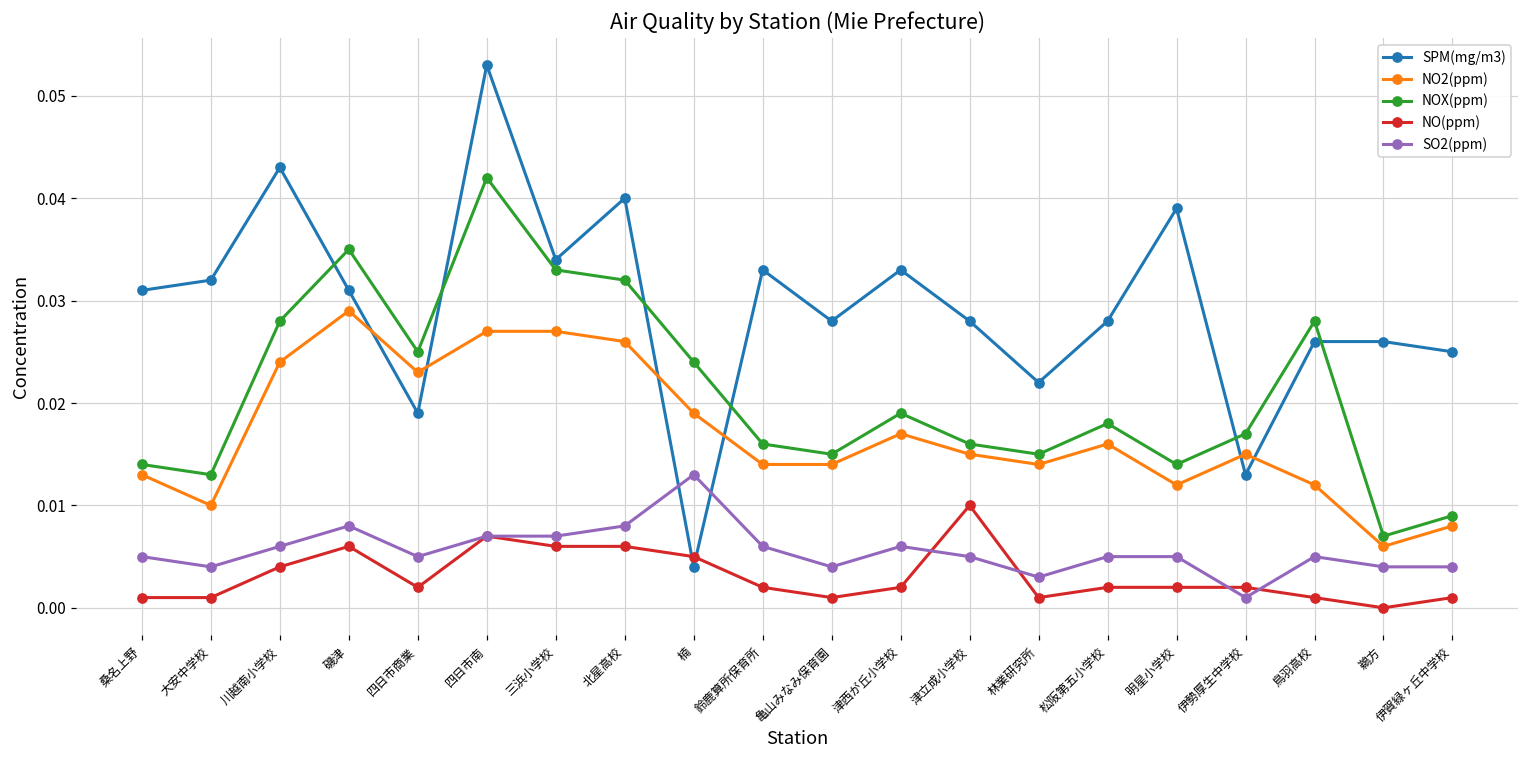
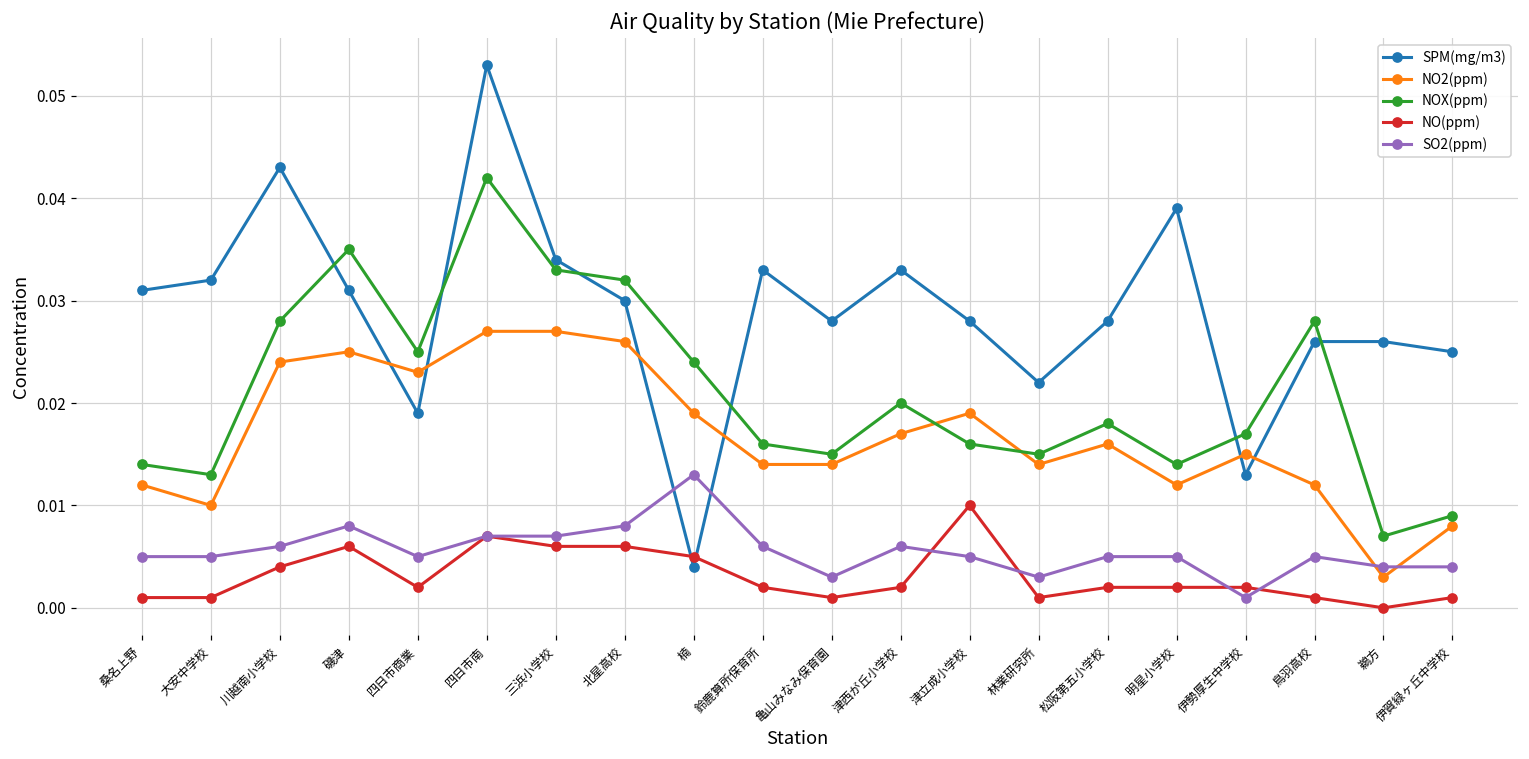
  {
    "SPM(mg/m3)": {
      "桑名上野": 0.031,
      "大安中学校": 0.032,
      "川越南小学校": 0.043,
      "磯津": 0.031,
      "四日市商業": 0.019,
      "四日市南": 0.053,
      "三浜小学校": 0.034,
-     "北星高校": 0.04,
+     "北星高校": 0.03,
      "楠": 0.004,
      "鈴鹿算所保育所": 0.033,
      "亀山みなみ保育園": 0.028,
      "津西が丘小学校": 0.033,
      "津立成小学校": 0.028,
      "林業研究所": 0.022,
      "松阪第五小学校": 0.028,
      "明星小学校": 0.039,
      "伊勢厚生中学校": 0.013,
      "鳥羽高校": 0.026,
      "鵜方": 0.026,
      "伊賀緑ヶ丘中学校": 0.025
    },
    "NO2(ppm)": {
-     "桑名上野": 0.013,
+     "桑名上野": 0.012,
      "大安中学校": 0.010,
      "川越南小学校": 0.024,
-     "磯津": 0.029,
+     "磯津": 0.025,
      "四日市商業": 0.023,
      "四日市南": 0.027,
      "三浜小学校": 0.027,
      "北星高校": 0.026,
      "楠": 0.019,
      "鈴鹿算所保育所": 0.014,
      "亀山みなみ保育園": 0.014,
      "津西が丘小学校": 0.017,
-     "津立成小学校": 0.015,
+     "津立成小学校": 0.019,
      "林業研究所": 0.014,
      "松阪第五小学校": 0.016,
      "明星小学校": 0.012,
      "伊勢厚生中学校": 0.015,
      "鳥羽高校": 0.012,
-     "鵜方": 0.006,
+     "鵜方": 0.003,
      "伊賀緑ヶ丘中学校": 0.008
    },
    "NOX(ppm)": {
      "桑名上野": 0.014,
      "大安中学校": 0.013,
      "川越南小学校": 0.028,
      "磯津": 0.035,
      "四日市商業": 0.025,
      "四日市南": 0.042,
      "三浜小学校": 0.033,
      "北星高校": 0.032,
      "楠": 0.024,
      "鈴鹿算所保育所": 0.016,
      "亀山みなみ保育園": 0.015,
-     "津西が丘小学校": 0.019,
+     "津西が丘小学校": 0.020,
      "津立成小学校": 0.016,
      "林業研究所": 0.015,
      "松阪第五小学校": 0.018,
      "明星小学校": 0.014,
      "伊勢厚生中学校": 0.017,
      "鳥羽高校": 0.028,
      "鵜方": 0.007,
      "伊賀緑ヶ丘中学校": 0.009
    },
    "NO(ppm)": {
      "桑名上野": 0.001,
      "大安中学校": 0.001,
      "川越南小学校": 0.004,
      "磯津": 0.006,
      "四日市商業": 0.002,
      "三浜小学校": 0.006,
      "北星高校": 0.006,
      "楠": 0.005,
      "鈴鹿算所保育所": 0.002,
      "亀山みなみ保育園": 0.001,
      "津西が丘小学校": 0.002,
      "津立成小学校": 0.010,
      "林業研究所": 0.001,
      "松阪第五小学校": 0.002,
      "明星小学校": 0.002,
      "伊勢厚生中学校": 0.002,
      "鳥羽高校": 0.001,
      "鵜方": 0.000,
      "伊賀緑ヶ丘中学校": 0.001
    },
    "SO2(ppm)": {
      "桑名上野": 0.005,
-     "大安中学校": 0.004,
+     "大安中学校": 0.005,
      "川越南小学校": 0.006,
      "磯津": 0.008,
      "四日市商業": 0.005,
      "三浜小学校": 0.007,
      "北星高校": 0.008,
      "楠": 0.013,
      "鈴鹿算所保育所": 0.006,
-     "亀山みなみ保育園": 0.004,
+     "亀山みなみ保育園": 0.003,
      "津西が丘小学校": 0.006,
      "津立成小学校": 0.005,
      "林業研究所": 0.003,
      "松阪第五小学校": 0.005,
      "明星小学校": 0.005,
      "伊勢厚生中学校": 0.001,
      "鳥羽高校": 0.005,
      "鵜方": 0.004,
      "伊賀緑ヶ丘中学校": 0.004
    }
  }
